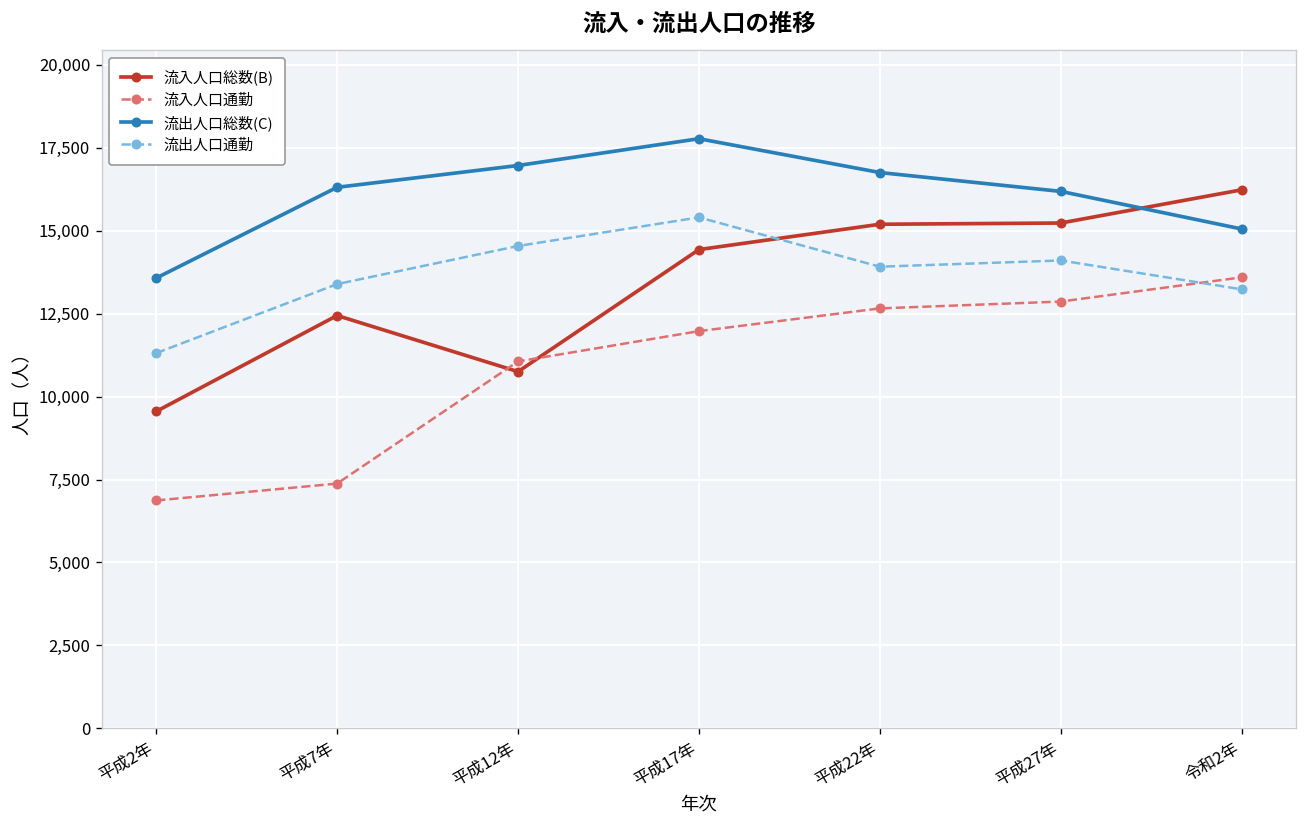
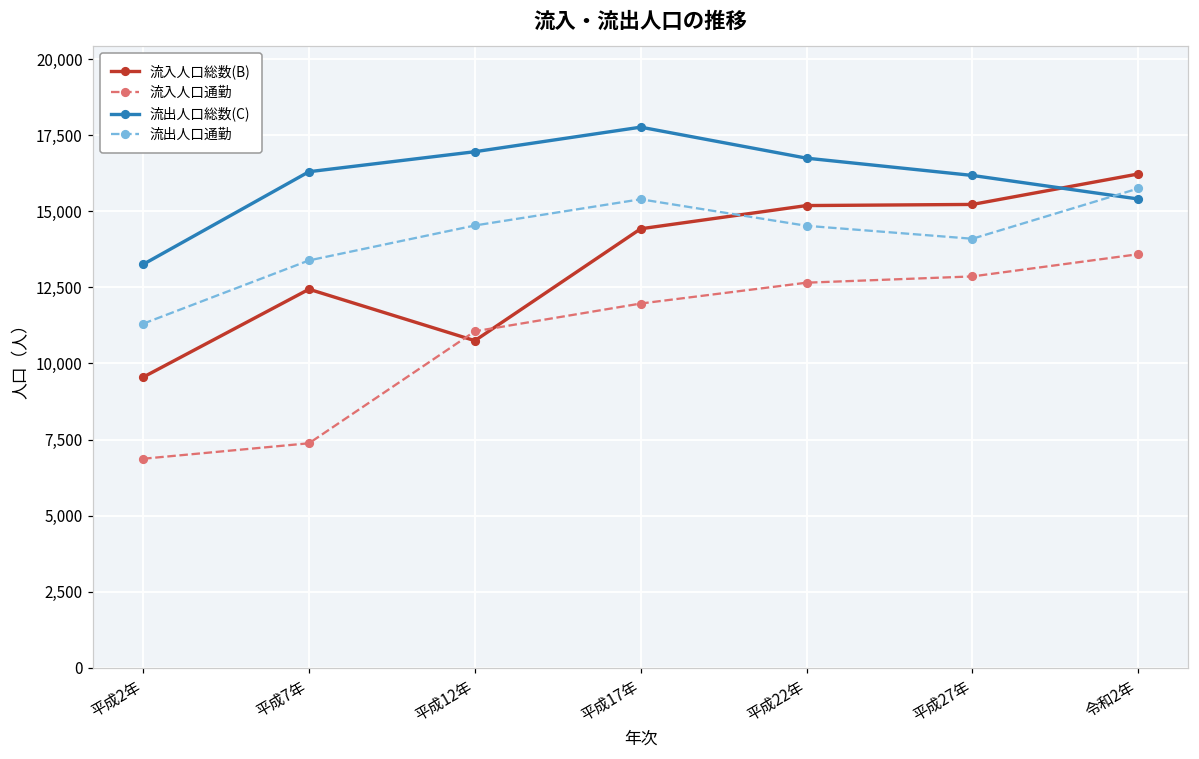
  {
    "流入人口総数(B)": {
      "平成2年": "9,600",
      "平成7年": "12,400",
      "平成12年": "10,800",
      "平成17年": "14,400",
      "平成22年": "15,200",
      "平成27年": "15,200",
      "令和2年": "16,200"
    },
    "流入人口通勤": {
      "平成2年": "6,900",
      "平成7年": "7,400",
      "平成12年": "11,100",
      "平成17年": "12,000",
      "平成22年": "12,700",
      "平成27年": "12,900",
      "令和2年": "13,600"
    },
    "流出人口総数(C)": {
-     "平成2年": "13,600",
+     "平成2年": "13,300",
      "平成7年": "16,300",
      "平成12年": "17,000",
      "平成17年": "17,800",
      "平成22年": "16,700",
      "平成27年": "16,200",
-     "令和2年": "15,000"
+     "令和2年": "15,400"
    },
    "流出人口通勤": {
      "平成2年": "11,300",
      "平成7年": "13,400",
      "平成12年": "14,500",
      "平成17年": "15,400",
-     "平成22年": "13,900",
+     "平成22年": "14,500",
      "平成27年": "14,100",
-     "令和2年": "13,200"
+     "令和2年": "15,800"
    }
  }
